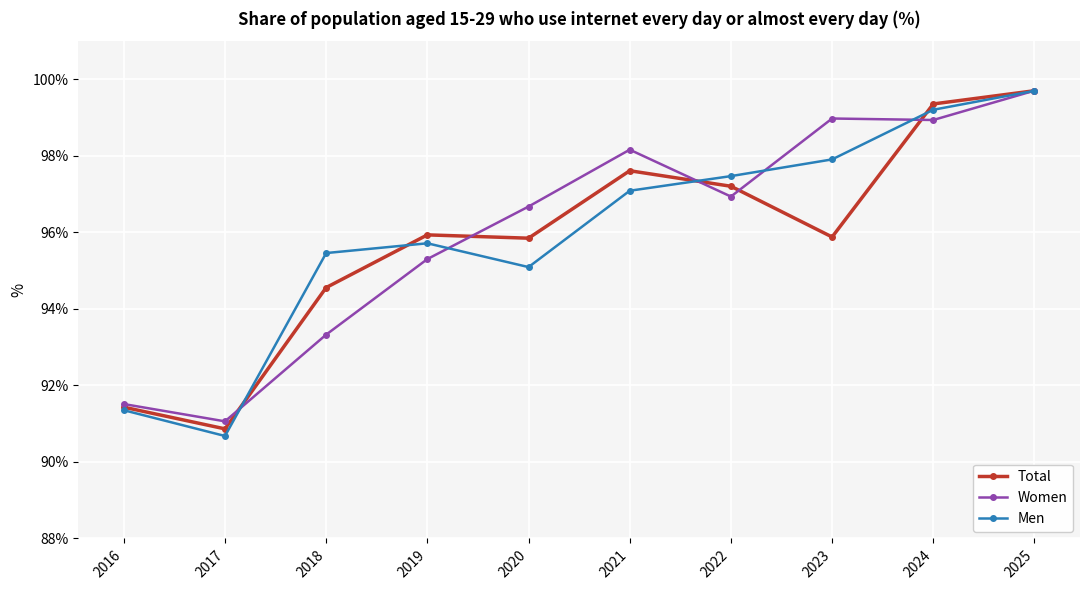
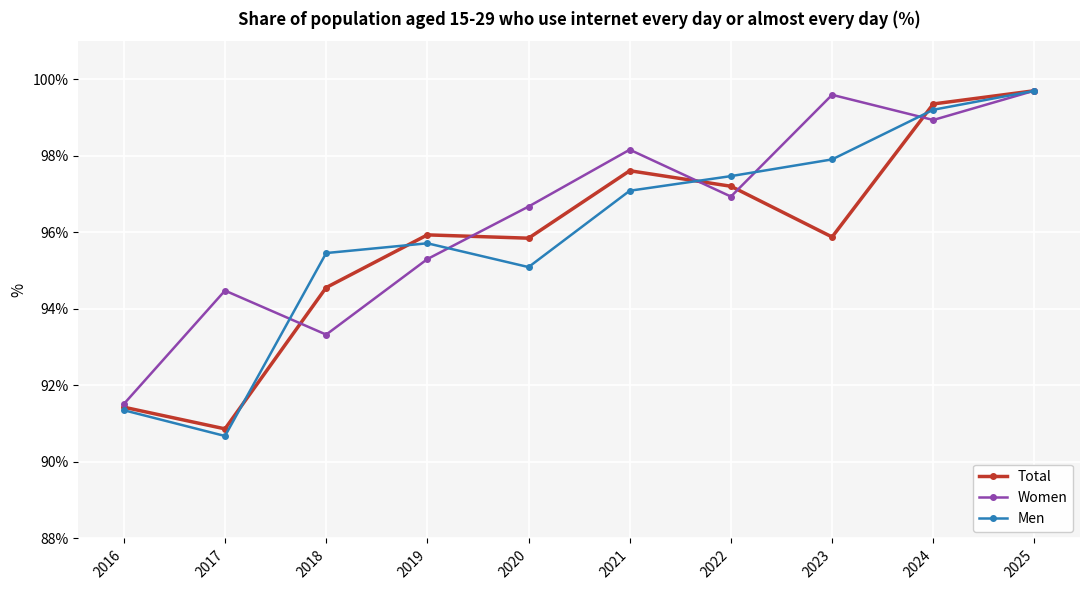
  {
    "Total": {
      "2016": "91.4%",
      "2017": "90.9%",
      "2018": "94.6%",
      "2019": "95.9%",
      "2020": "95.8%",
      "2021": "97.6%",
      "2022": "97.2%",
      "2023": "95.9%",
      "2024": "99.4%"
    },
    "Women": {
      "2016": "91.5%",
-     "2017": "91.1%",
+     "2017": "94.5%",
      "2018": "93.3%",
      "2019": "95.3%",
      "2020": "96.7%",
      "2021": "98.2%",
      "2022": "96.9%",
-     "2023": "99.0%",
+     "2023": "99.6%",
      "2024": "98.9%"
    },
    "Men": {
      "2016": "91.4%",
      "2017": "90.7%",
      "2018": "95.5%",
      "2019": "95.7%",
      "2020": "95.1%",
      "2021": "97.1%",
      "2022": "97.5%",
      "2023": "97.9%",
      "2024": "99.2%"
    }
  }
